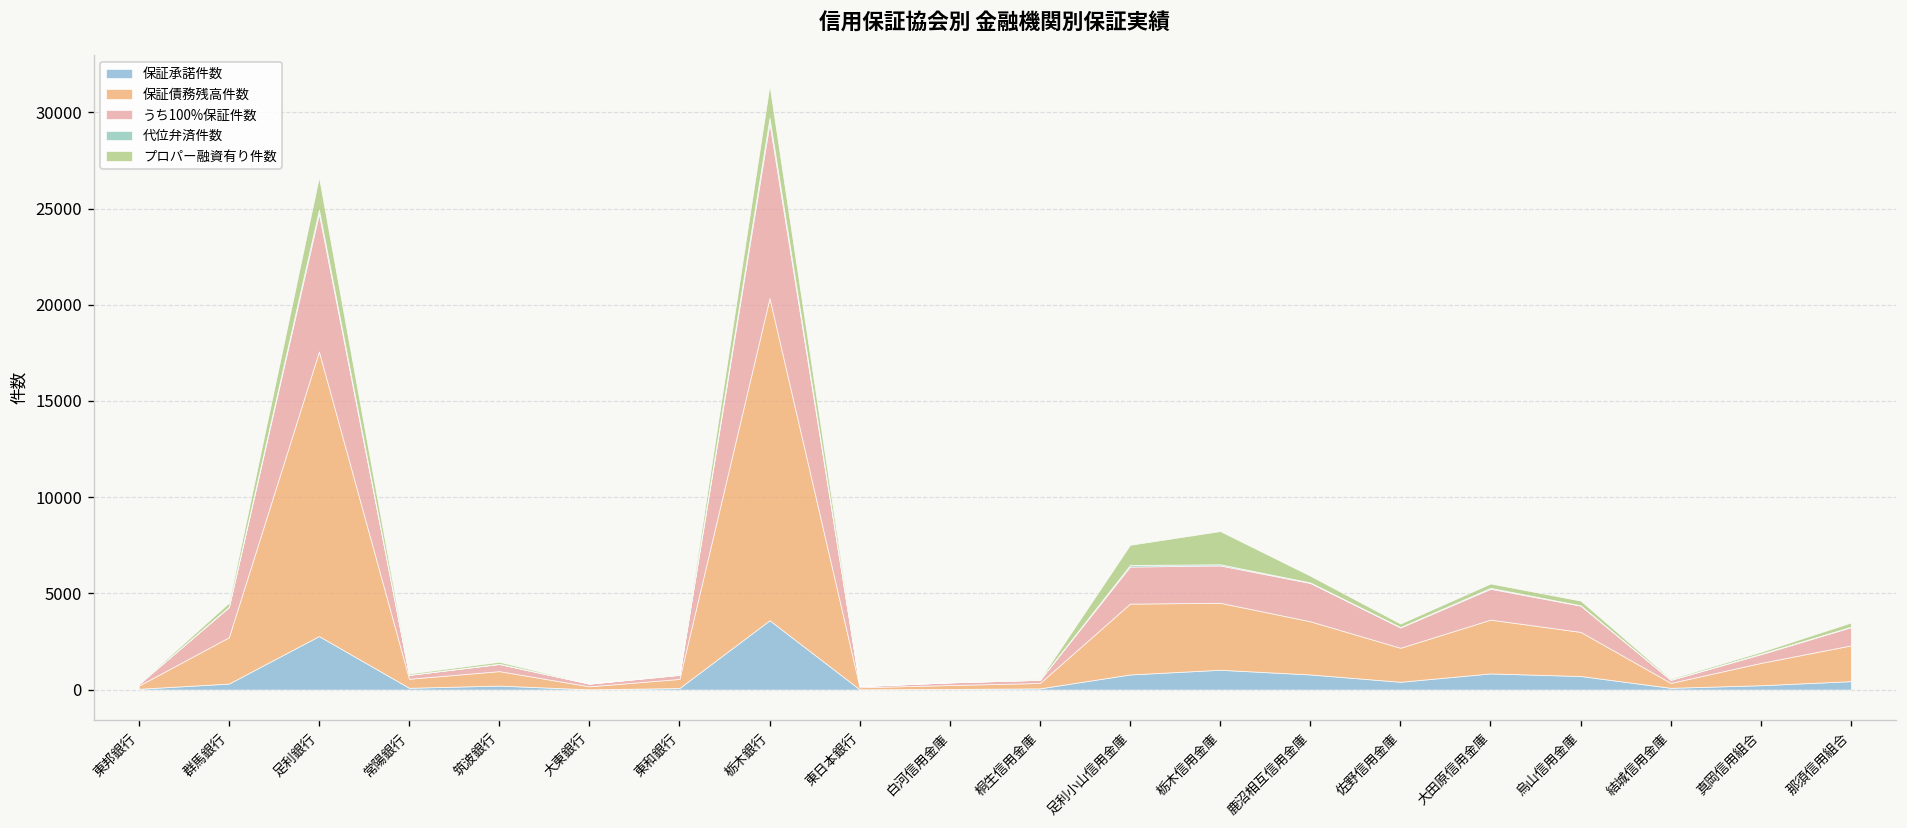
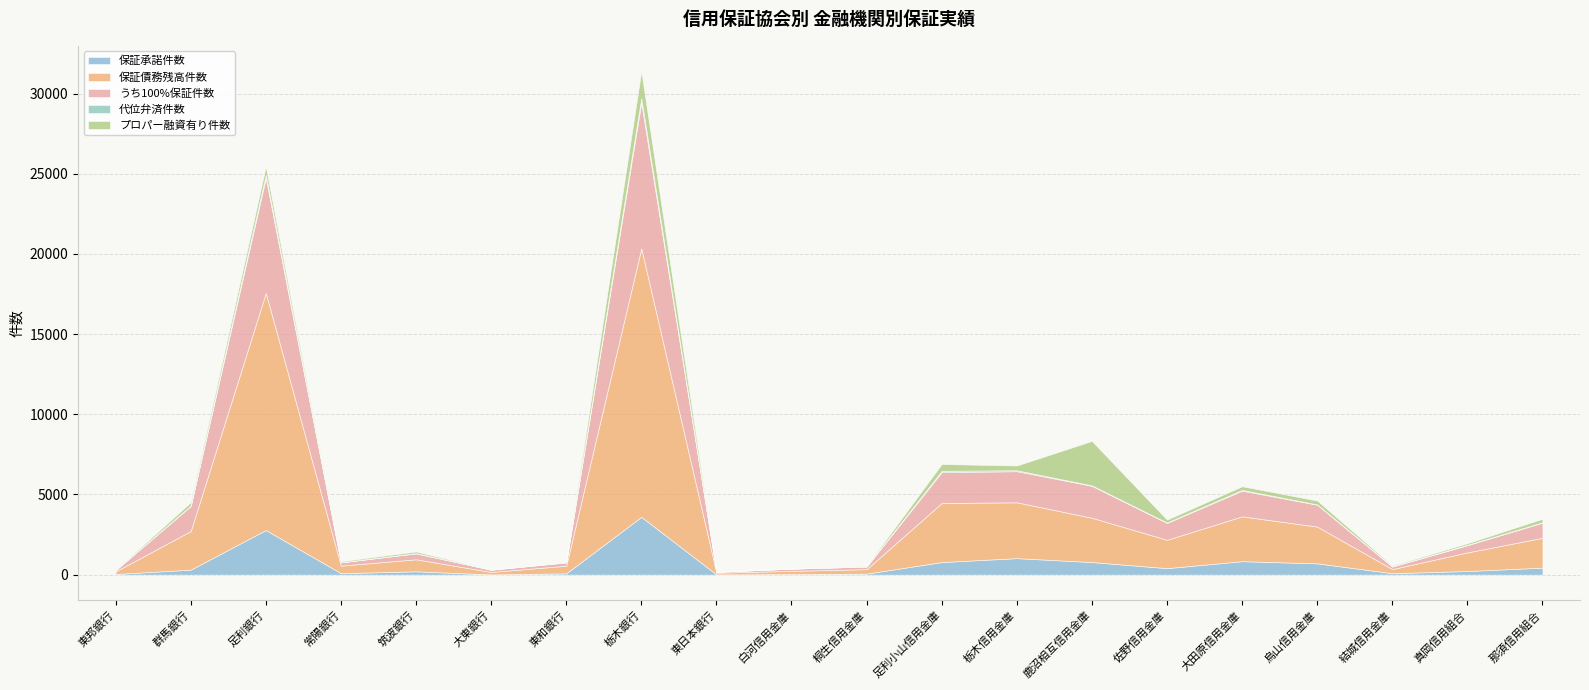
  {
    "プロパー融資有り件数": {
      "群馬銀行": 200,
-     "足利銀行": 1700,
+     "足利銀行": 500,
      "栃木銀行": 1700,
-     "足利小山信用金庫": 1000,
-     "栃木信用金庫": 1700,
-     "鹿沼相互信用金庫": 400,
+     "足利小山信用金庫": 400,
+     "栃木信用金庫": 300,
+     "鹿沼相互信用金庫": 2800,
      "佐野信用金庫": 200,
      "大田原信用金庫": 200,
      "烏山信用金庫": 200,
      "那須信用組合": 200
    }
  }
